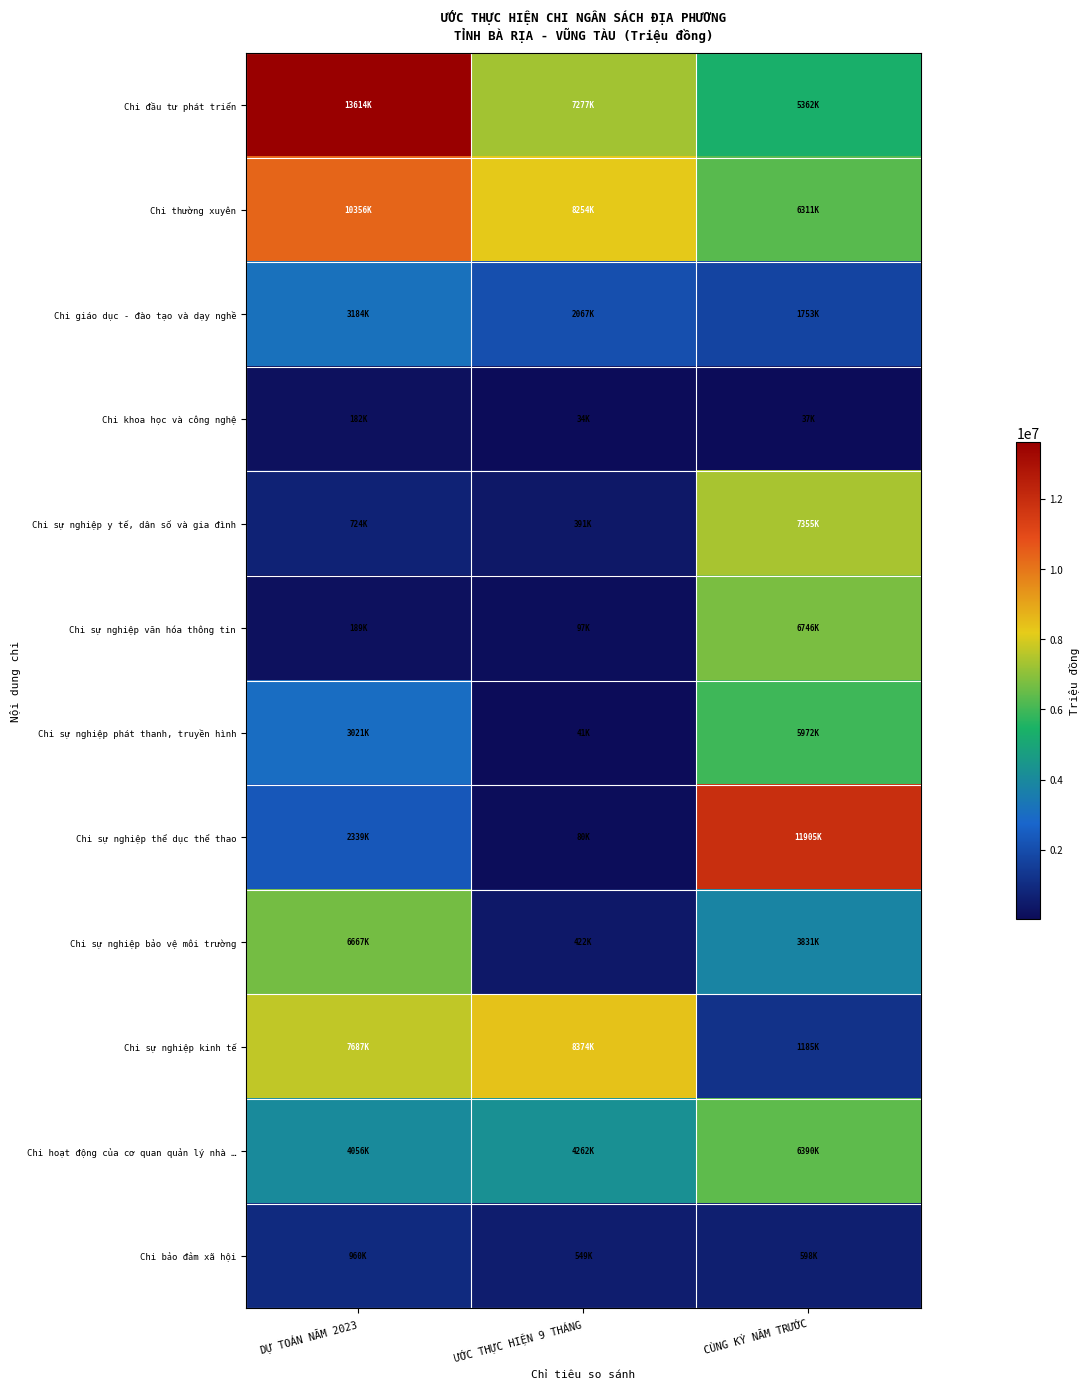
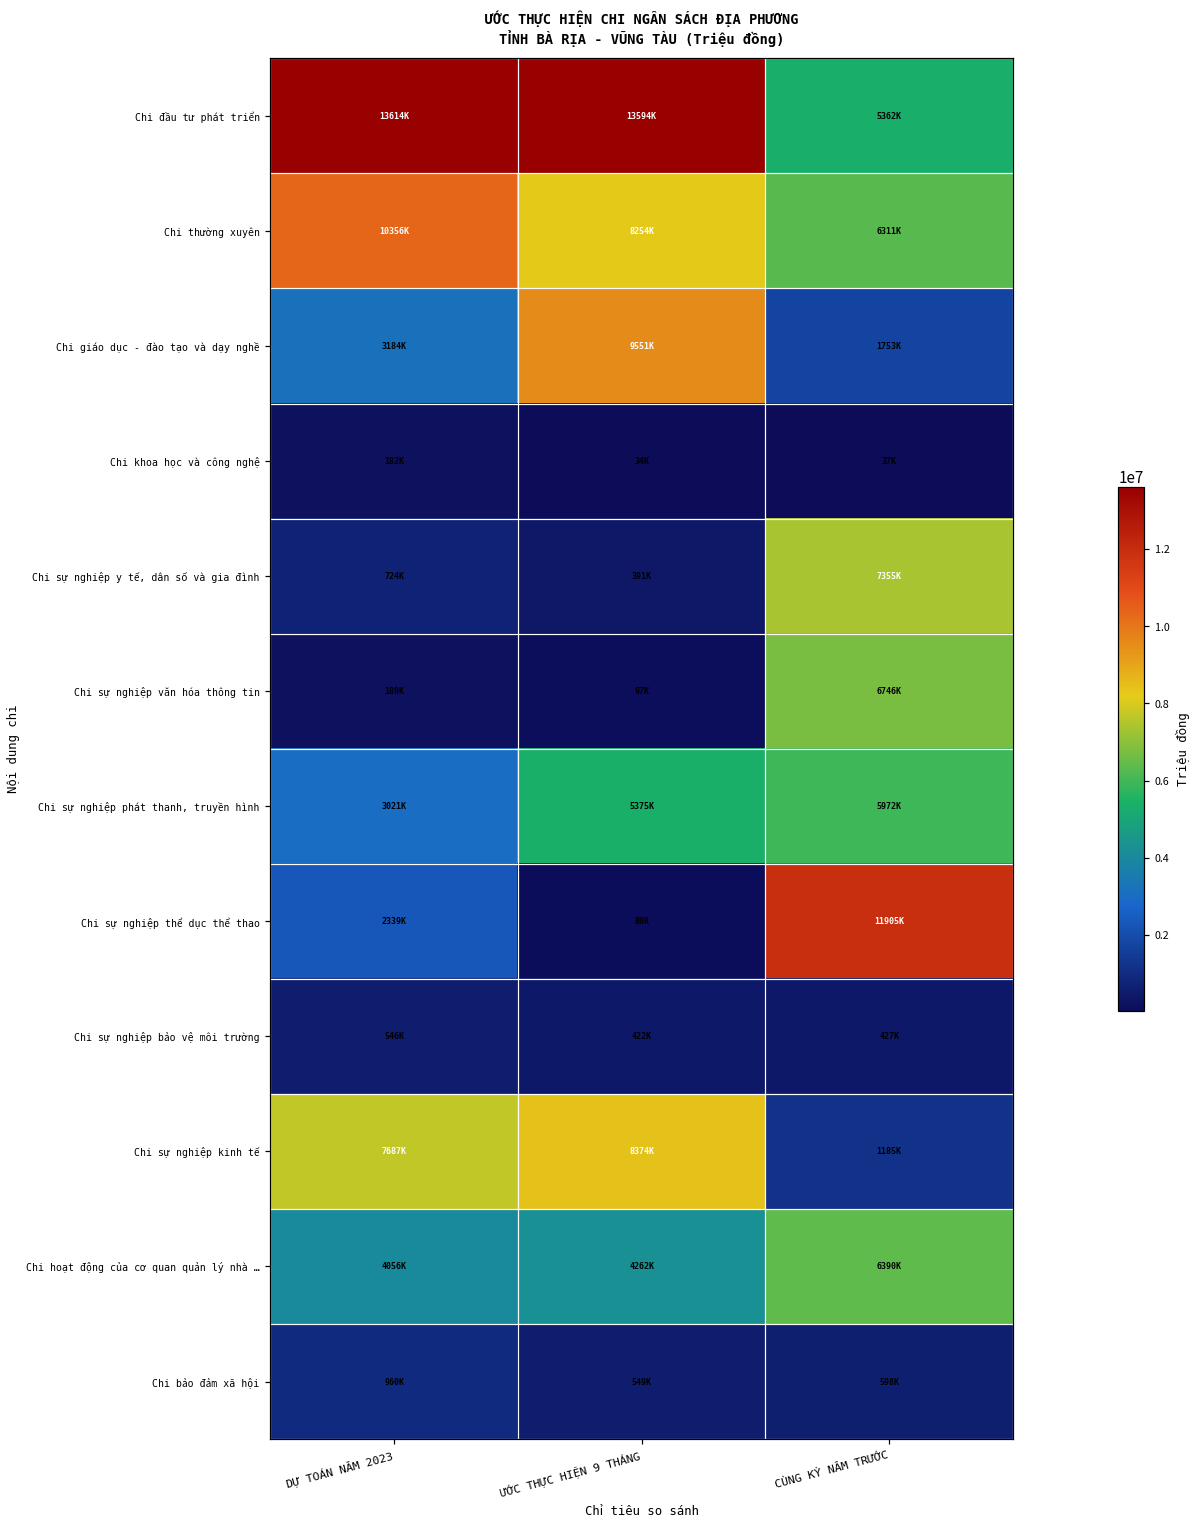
  {
    "Chi đầu tư phát triển": {
      "DỰ TOÁN NĂM 2023": "13614K",
-     "ƯỚC THỰC HIỆN 9 THÁNG": "7277K",
+     "ƯỚC THỰC HIỆN 9 THÁNG": "13594K",
      "CÙNG KỲ NĂM TRƯỚC": "5362K"
    },
    "Chi thường xuyên": {
      "DỰ TOÁN NĂM 2023": "10356K",
      "ƯỚC THỰC HIỆN 9 THÁNG": "8254K",
      "CÙNG KỲ NĂM TRƯỚC": "6311K"
    },
    "Chi giáo dục - đào tạo và dạy nghề": {
      "DỰ TOÁN NĂM 2023": "3184K",
-     "ƯỚC THỰC HIỆN 9 THÁNG": "2067K",
+     "ƯỚC THỰC HIỆN 9 THÁNG": "9551K",
      "CÙNG KỲ NĂM TRƯỚC": "1753K"
    },
    "Chi khoa học và công nghệ": {
      "DỰ TOÁN NĂM 2023": "182K",
      "ƯỚC THỰC HIỆN 9 THÁNG": "34K",
      "CÙNG KỲ NĂM TRƯỚC": "37K"
    },
    "Chi sự nghiệp y tế, dân số và gia đình": {
      "DỰ TOÁN NĂM 2023": "724K",
      "ƯỚC THỰC HIỆN 9 THÁNG": "391K",
      "CÙNG KỲ NĂM TRƯỚC": "7355K"
    },
    "Chi sự nghiệp văn hóa thông tin": {
      "DỰ TOÁN NĂM 2023": "189K",
      "ƯỚC THỰC HIỆN 9 THÁNG": "97K",
      "CÙNG KỲ NĂM TRƯỚC": "6746K"
    },
    "Chi sự nghiệp phát thanh, truyền hình": {
      "DỰ TOÁN NĂM 2023": "3021K",
-     "ƯỚC THỰC HIỆN 9 THÁNG": "41K",
+     "ƯỚC THỰC HIỆN 9 THÁNG": "5375K",
      "CÙNG KỲ NĂM TRƯỚC": "5972K"
    },
    "Chi sự nghiệp thể dục thể thao": {
      "DỰ TOÁN NĂM 2023": "2339K",
      "ƯỚC THỰC HIỆN 9 THÁNG": "80K",
      "CÙNG KỲ NĂM TRƯỚC": "11905K"
    },
    "Chi sự nghiệp bảo vệ môi trường": {
-     "DỰ TOÁN NĂM 2023": "6667K",
+     "DỰ TOÁN NĂM 2023": "546K",
      "ƯỚC THỰC HIỆN 9 THÁNG": "422K",
-     "CÙNG KỲ NĂM TRƯỚC": "3831K"
+     "CÙNG KỲ NĂM TRƯỚC": "427K"
    },
    "Chi sự nghiệp kinh tế": {
      "DỰ TOÁN NĂM 2023": "7687K",
      "ƯỚC THỰC HIỆN 9 THÁNG": "8374K",
      "CÙNG KỲ NĂM TRƯỚC": "1185K"
    },
    "Chi hoạt động của cơ quan quản lý nhà …": {
      "DỰ TOÁN NĂM 2023": "4056K",
      "ƯỚC THỰC HIỆN 9 THÁNG": "4262K",
      "CÙNG KỲ NĂM TRƯỚC": "6390K"
    },
    "Chi bảo đảm xã hội": {
      "DỰ TOÁN NĂM 2023": "960K",
      "ƯỚC THỰC HIỆN 9 THÁNG": "549K",
      "CÙNG KỲ NĂM TRƯỚC": "598K"
    }
  }
